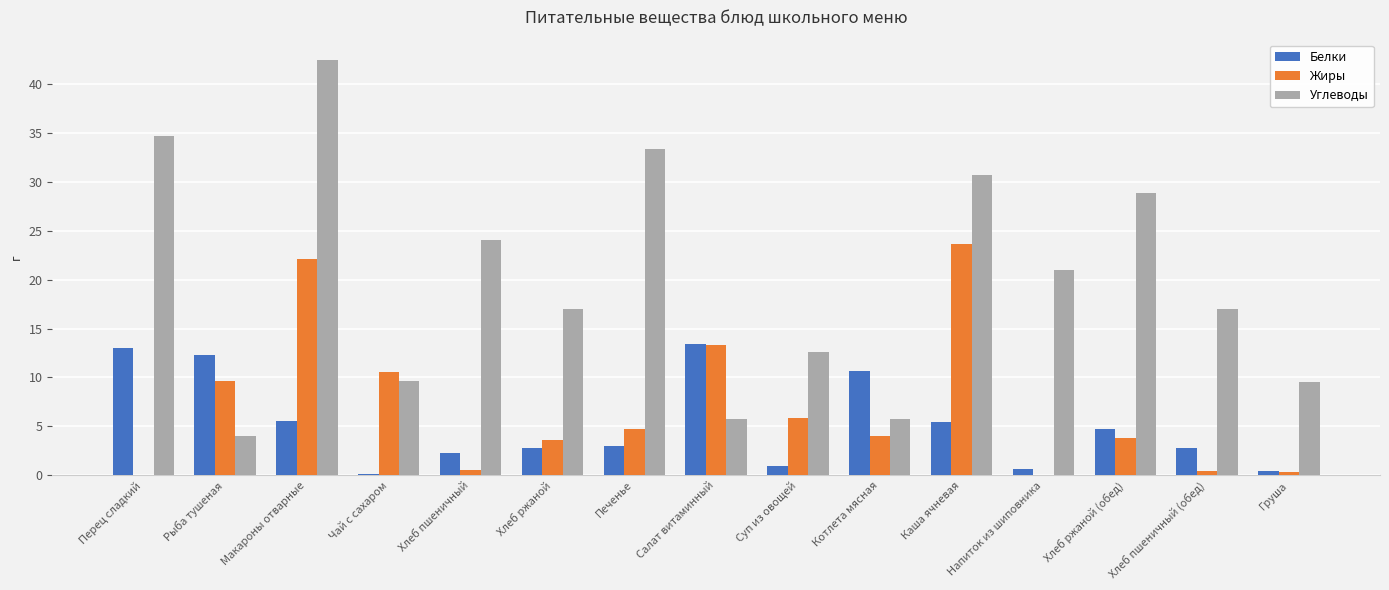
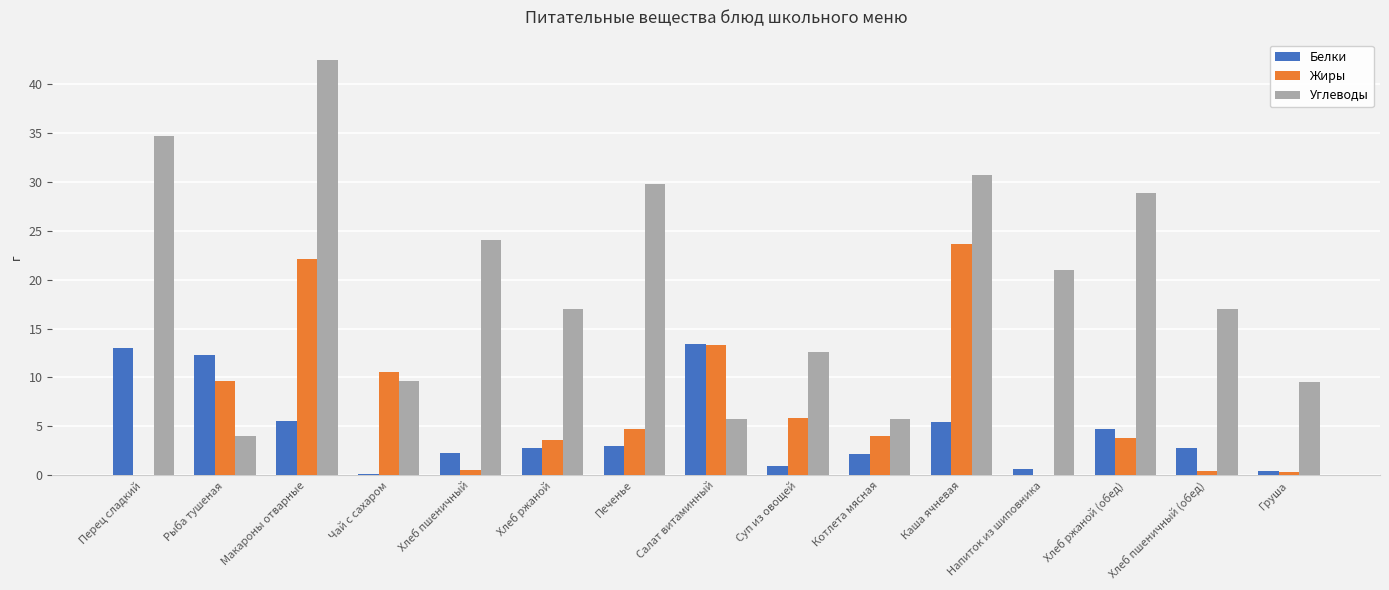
  {
    "Белки": {
      "Перец сладкий": 13,
      "Рыба тушеная": 12,
      "Макароны отварные": 6,
      "Хлеб пшеничный": 2,
      "Хлеб ржаной": 3,
      "Печенье": 3,
      "Салат витаминный": 13,
      "Суп из овощей": 1,
-     "Котлета мясная": 11,
+     "Котлета мясная": 2,
      "Каша ячневая": 5,
      "Напиток из шиповника": 1,
      "Хлеб ржаной (обед)": 5,
      "Хлеб пшеничный (обед)": 3,
      "Груша": 0
    },
    "Жиры": {
      "Перец сладкий": 0,
      "Рыба тушеная": 10,
      "Макароны отварные": 22,
      "Чай с сахаром": 11,
      "Хлеб пшеничный": 1,
      "Хлеб ржаной": 4,
      "Печенье": 5,
      "Салат витаминный": 13,
      "Суп из овощей": 6,
      "Котлета мясная": 4,
      "Каша ячневая": 24,
      "Напиток из шиповника": 0,
      "Хлеб ржаной (обед)": 4,
      "Хлеб пшеничный (обед)": 0,
      "Груша": 0
    },
    "Углеводы": {
      "Перец сладкий": 35,
      "Рыба тушеная": 4,
      "Макароны отварные": 42,
      "Чай с сахаром": 10,
      "Хлеб пшеничный": 24,
      "Хлеб ржаной": 17,
-     "Печенье": 33,
+     "Печенье": 30,
      "Салат витаминный": 6,
      "Суп из овощей": 13,
      "Котлета мясная": 6,
      "Каша ячневая": 31,
      "Напиток из шиповника": 21,
      "Хлеб ржаной (обед)": 29,
      "Хлеб пшеничный (обед)": 17,
      "Груша": 10
    }
  }
